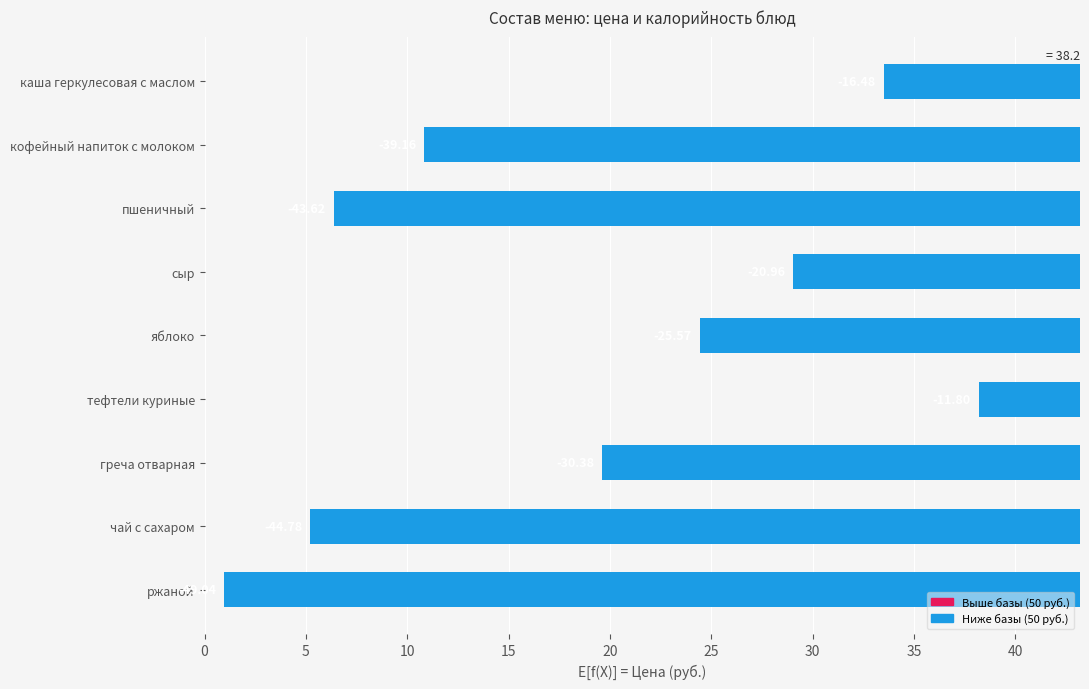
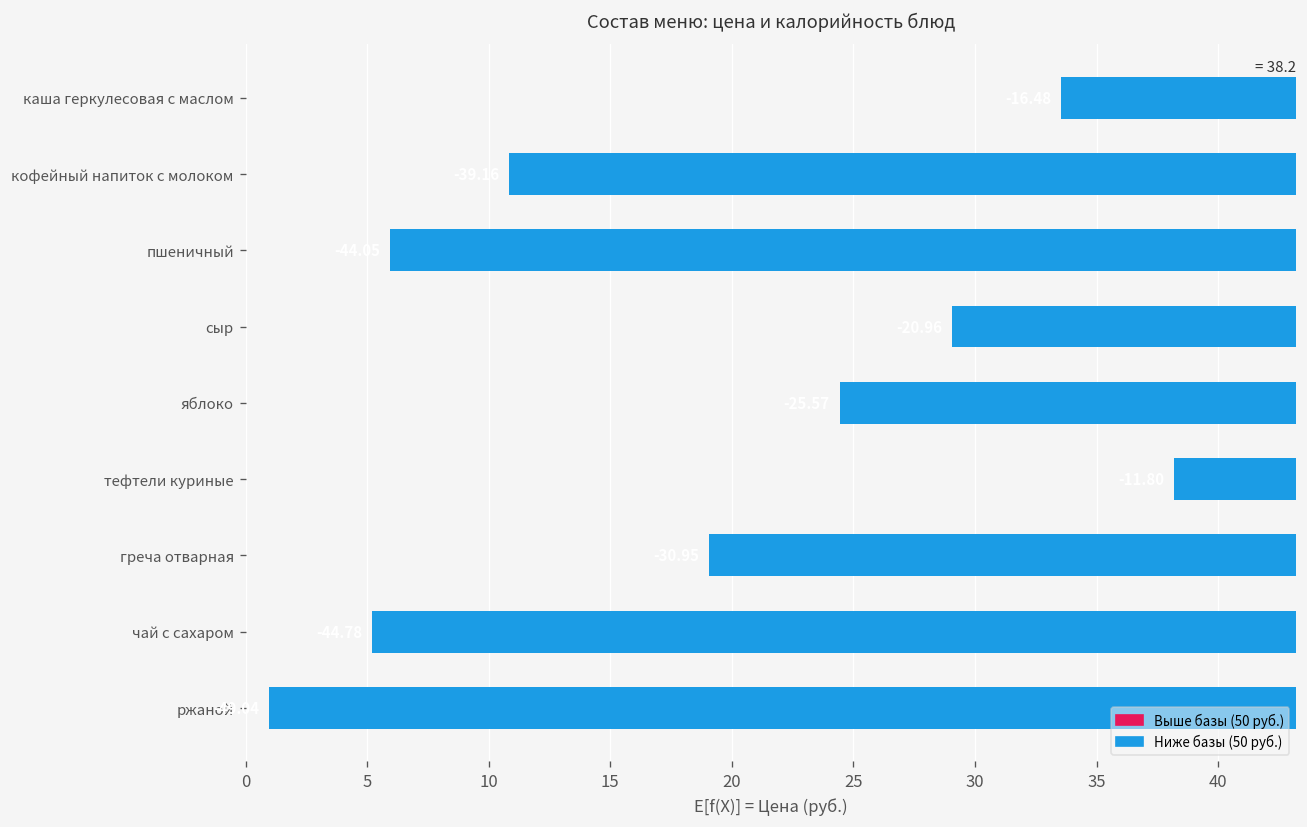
  {
    "каша геркулесовая с маслом": 33.5,
    "кофейный напиток с молоком": 10.8,
-   "пшеничный": 6.4,
+   "пшеничный": 6.0,
    "сыр": 29.0,
    "яблоко": 24.4,
    "тефтели куриные": 38.2,
-   "греча отварная": 19.6,
+   "греча отварная": 19.1,
    "чай с сахаром": 5.2,
    "ржаной": 1.0
  }
